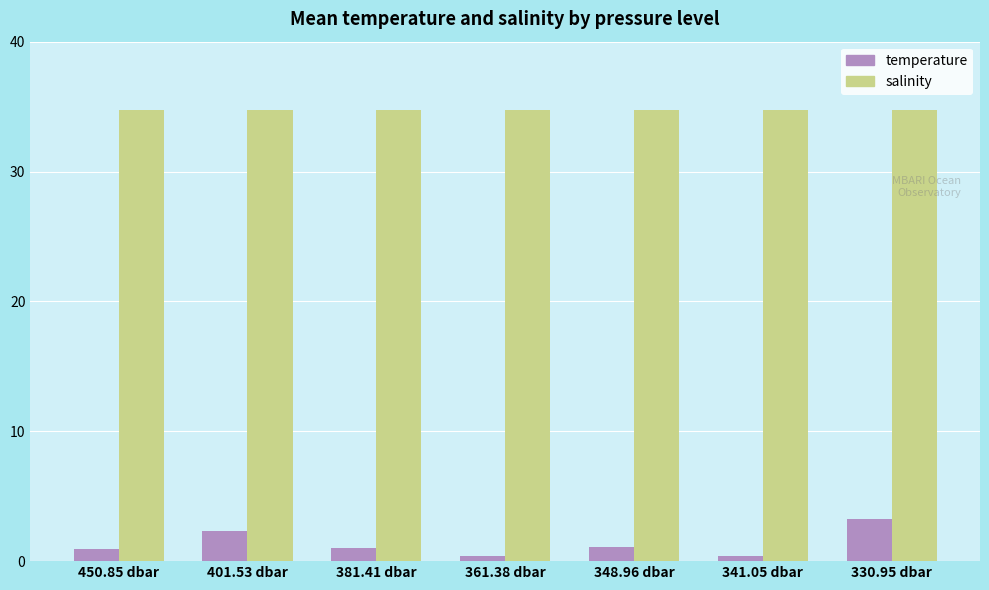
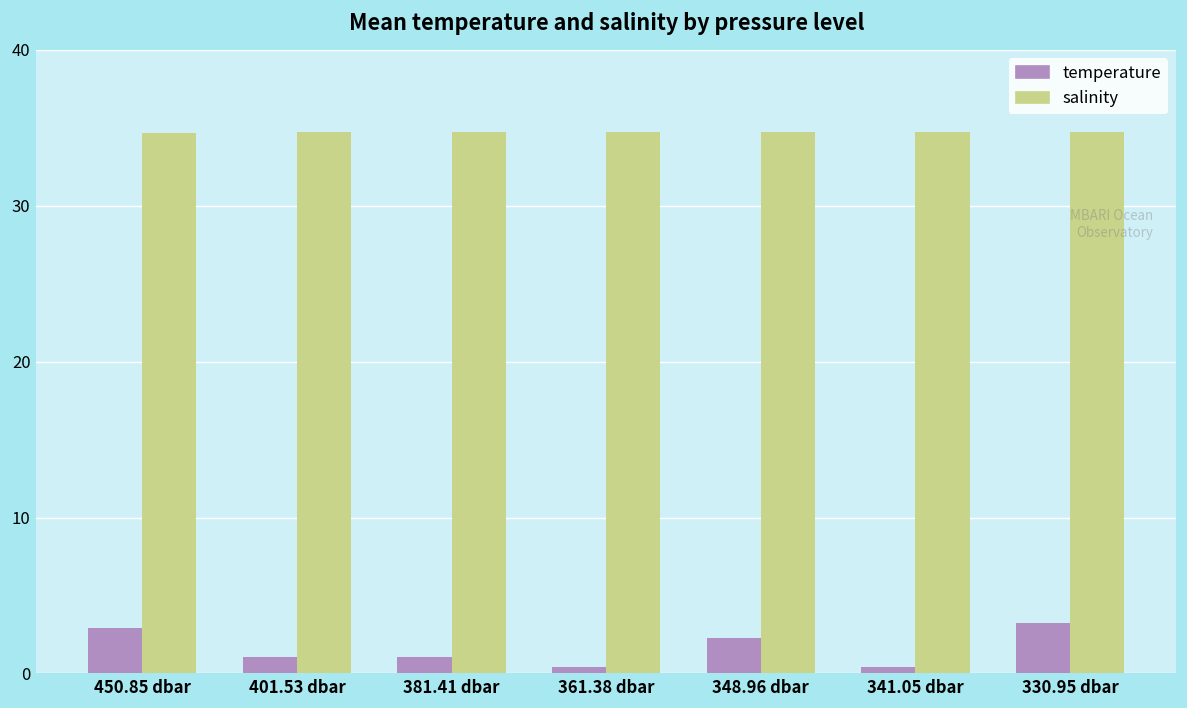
  {
    "temperature": {
-     "450.85 dbar": 0.9,
-     "401.53 dbar": 2.3,
+     "450.85 dbar": 2.9,
+     "401.53 dbar": 1.0,
      "381.41 dbar": 1.0,
      "361.38 dbar": 0.4,
-     "348.96 dbar": 1.1,
+     "348.96 dbar": 2.3,
      "341.05 dbar": 0.4,
      "330.95 dbar": 3.2
    },
    "salinity": {
      "450.85 dbar": 34.7,
      "401.53 dbar": 34.7,
      "381.41 dbar": 34.7,
      "361.38 dbar": 34.7,
      "348.96 dbar": 34.7,
      "341.05 dbar": 34.7,
      "330.95 dbar": 34.7
    }
  }
